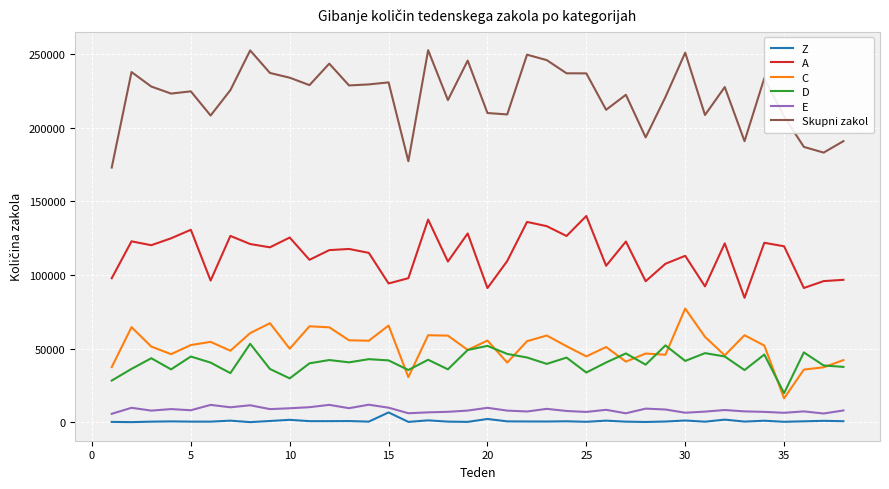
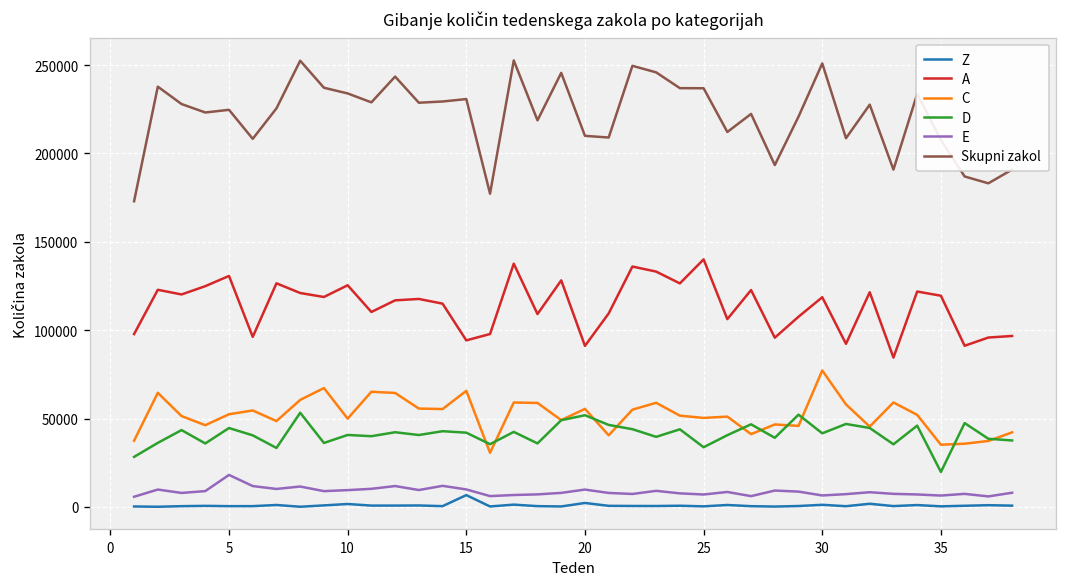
  {
    "Z": {
      "5": 0,
      "10": 2000,
      "15": 7000,
      "20": 2000,
      "25": 0,
      "30": 1000,
      "35": 0
    },
    "A": {
      "5": 131000,
      "10": 125000,
      "15": 94000,
      "20": 91000,
      "25": 140000,
-     "30": 113000,
+     "30": 119000,
      "35": 120000
    },
    "C": {
      "5": 52000,
      "10": 50000,
      "15": 66000,
      "20": 56000,
-     "25": 45000,
+     "25": 50000,
      "30": 77000,
-     "35": 16000
+     "35": 35000
    },
    "D": {
      "5": 45000,
-     "10": 30000,
+     "10": 41000,
      "15": 42000,
      "20": 52000,
      "25": 34000,
      "30": 42000,
      "35": 20000
    },
    "E": {
-     "5": 8000,
+     "5": 18000,
      "10": 10000,
      "15": 10000,
      "20": 10000,
      "25": 7000,
      "30": 7000,
      "35": 6000
    },
    "Skupni zakol": {
      "5": 225000,
      "10": 234000,
      "15": 231000,
      "20": 210000,
      "25": 237000,
      "30": 251000
    }
  }
